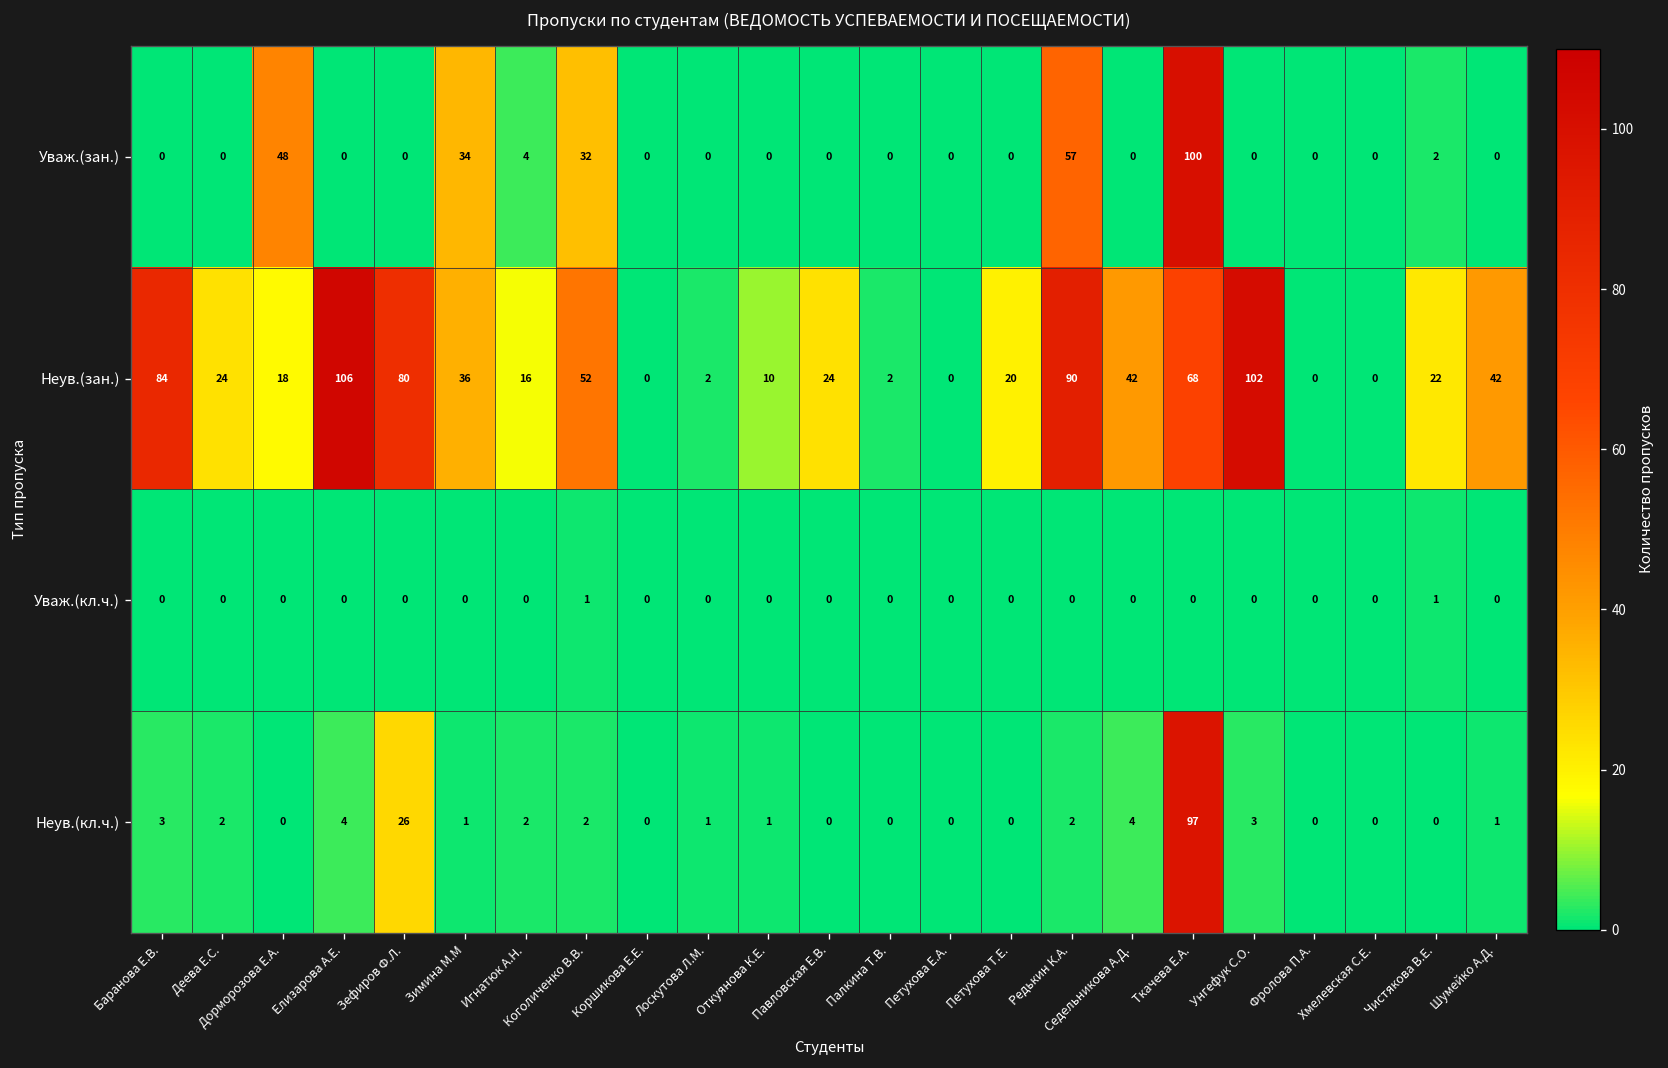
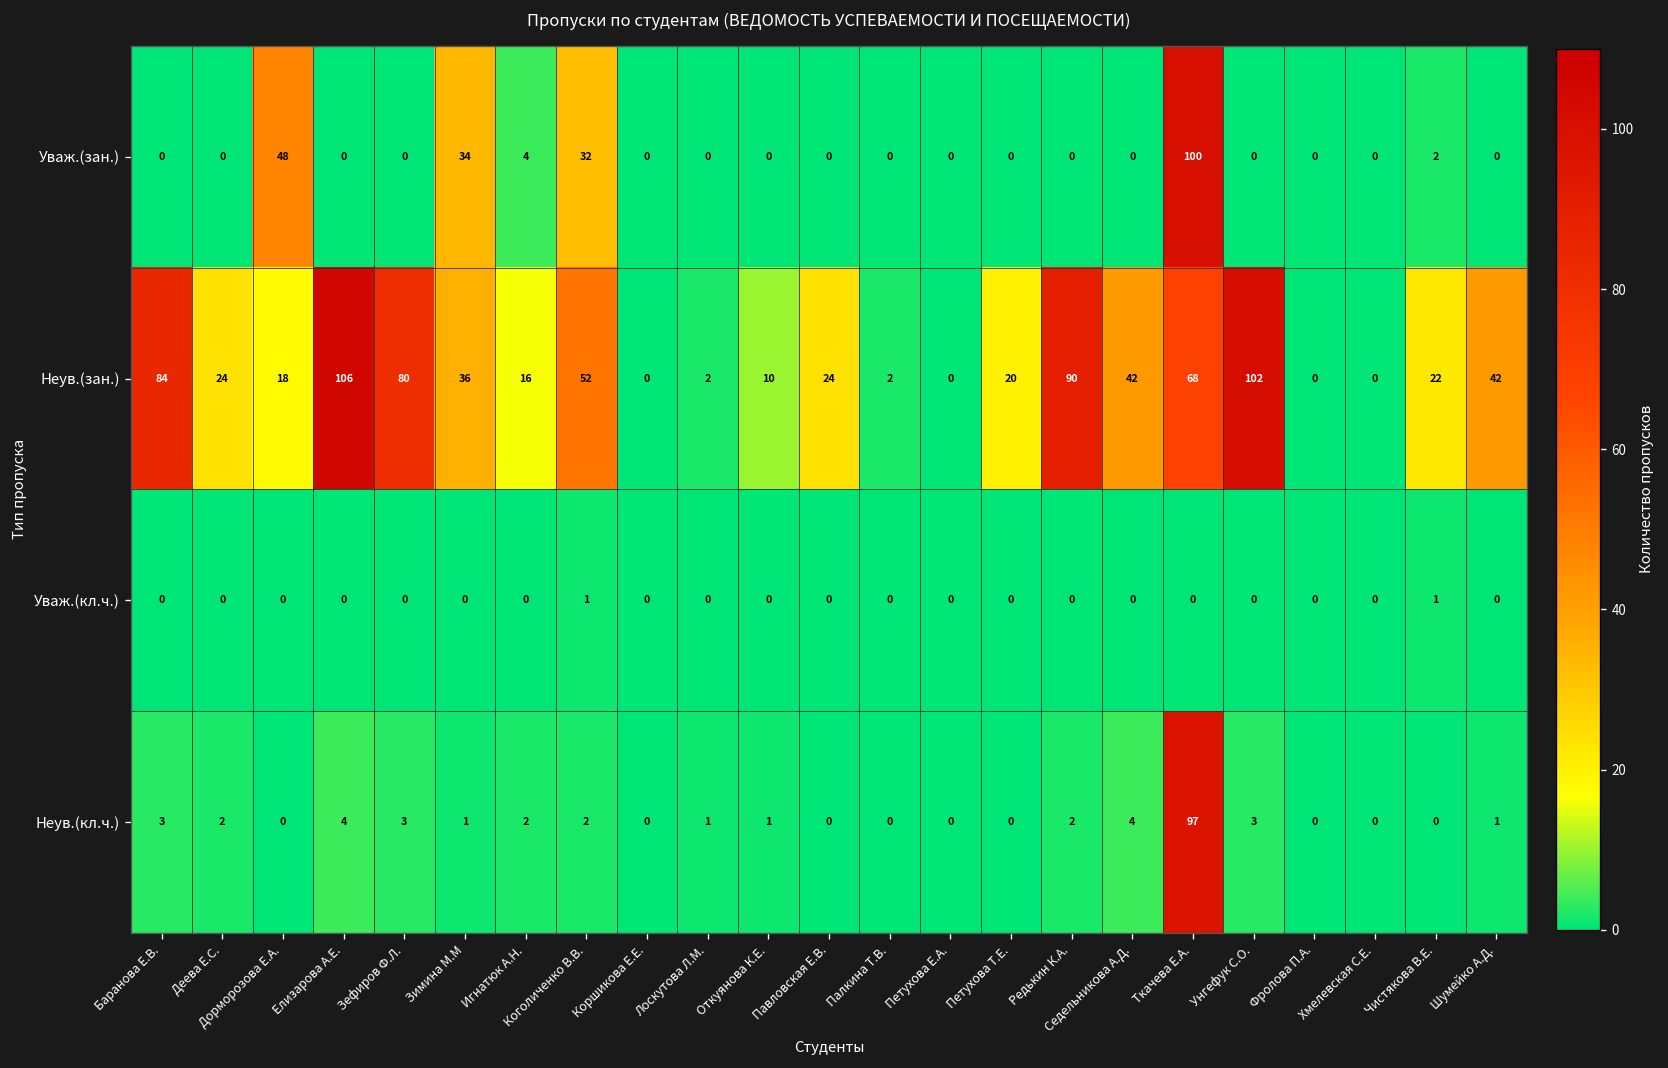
  {
    "Уваж.(зан.)": {
      "Баранова Е.В.": 0,
      "Деева Е.С.": 0,
      "Дорморозова Е.А.": 48,
      "Елизарова А.Е.": 0,
      "Зефиров Ф.Л.": 0,
      "Зимина М.М": 34,
      "Игнатюк А.Н.": 4,
      "Коголиченко В.В.": 32,
      "Коршикова Е.Е.": 0,
      "Лоскутова Л.М.": 0,
      "Откуянова К.Е.": 0,
      "Павловская Е.В.": 0,
      "Палкина Т.В.": 0,
      "Петухова Е.А.": 0,
      "Петухова Т.Е.": 0,
-     "Редькин К.А.": 57,
+     "Редькин К.А.": 0,
      "Седельникова А.Д.": 0,
      "Ткачева Е.А.": 100,
      "Унгефук С.О.": 0,
      "Фролова П.А.": 0,
      "Хмелевская С.Е.": 0,
      "Чистякова В.Е.": 2,
      "Шумейко А.Д.": 0
    },
    "Неув.(зан.)": {
      "Баранова Е.В.": 84,
      "Деева Е.С.": 24,
      "Дорморозова Е.А.": 18,
      "Елизарова А.Е.": 106,
      "Зефиров Ф.Л.": 80,
      "Зимина М.М": 36,
      "Игнатюк А.Н.": 16,
      "Коголиченко В.В.": 52,
      "Коршикова Е.Е.": 0,
      "Лоскутова Л.М.": 2,
      "Откуянова К.Е.": 10,
      "Павловская Е.В.": 24,
      "Палкина Т.В.": 2,
      "Петухова Е.А.": 0,
      "Петухова Т.Е.": 20,
      "Редькин К.А.": 90,
      "Седельникова А.Д.": 42,
      "Ткачева Е.А.": 68,
      "Унгефук С.О.": 102,
      "Фролова П.А.": 0,
      "Хмелевская С.Е.": 0,
      "Чистякова В.Е.": 22,
      "Шумейко А.Д.": 42
    },
    "Уваж.(кл.ч.)": {
      "Баранова Е.В.": 0,
      "Деева Е.С.": 0,
      "Дорморозова Е.А.": 0,
      "Елизарова А.Е.": 0,
      "Зефиров Ф.Л.": 0,
      "Зимина М.М": 0,
      "Игнатюк А.Н.": 0,
      "Коголиченко В.В.": 1,
      "Коршикова Е.Е.": 0,
      "Лоскутова Л.М.": 0,
      "Откуянова К.Е.": 0,
      "Павловская Е.В.": 0,
      "Палкина Т.В.": 0,
      "Петухова Е.А.": 0,
      "Петухова Т.Е.": 0,
      "Редькин К.А.": 0,
      "Седельникова А.Д.": 0,
      "Ткачева Е.А.": 0,
      "Унгефук С.О.": 0,
      "Фролова П.А.": 0,
      "Хмелевская С.Е.": 0,
      "Чистякова В.Е.": 1,
      "Шумейко А.Д.": 0
    },
    "Неув.(кл.ч.)": {
      "Баранова Е.В.": 3,
      "Деева Е.С.": 2,
      "Дорморозова Е.А.": 0,
      "Елизарова А.Е.": 4,
-     "Зефиров Ф.Л.": 26,
+     "Зефиров Ф.Л.": 3,
      "Зимина М.М": 1,
      "Игнатюк А.Н.": 2,
      "Коголиченко В.В.": 2,
      "Коршикова Е.Е.": 0,
      "Лоскутова Л.М.": 1,
      "Откуянова К.Е.": 1,
      "Павловская Е.В.": 0,
      "Палкина Т.В.": 0,
      "Петухова Е.А.": 0,
      "Петухова Т.Е.": 0,
      "Редькин К.А.": 2,
      "Седельникова А.Д.": 4,
      "Ткачева Е.А.": 97,
      "Унгефук С.О.": 3,
      "Фролова П.А.": 0,
      "Хмелевская С.Е.": 0,
      "Чистякова В.Е.": 0,
      "Шумейко А.Д.": 1
    }
  }
